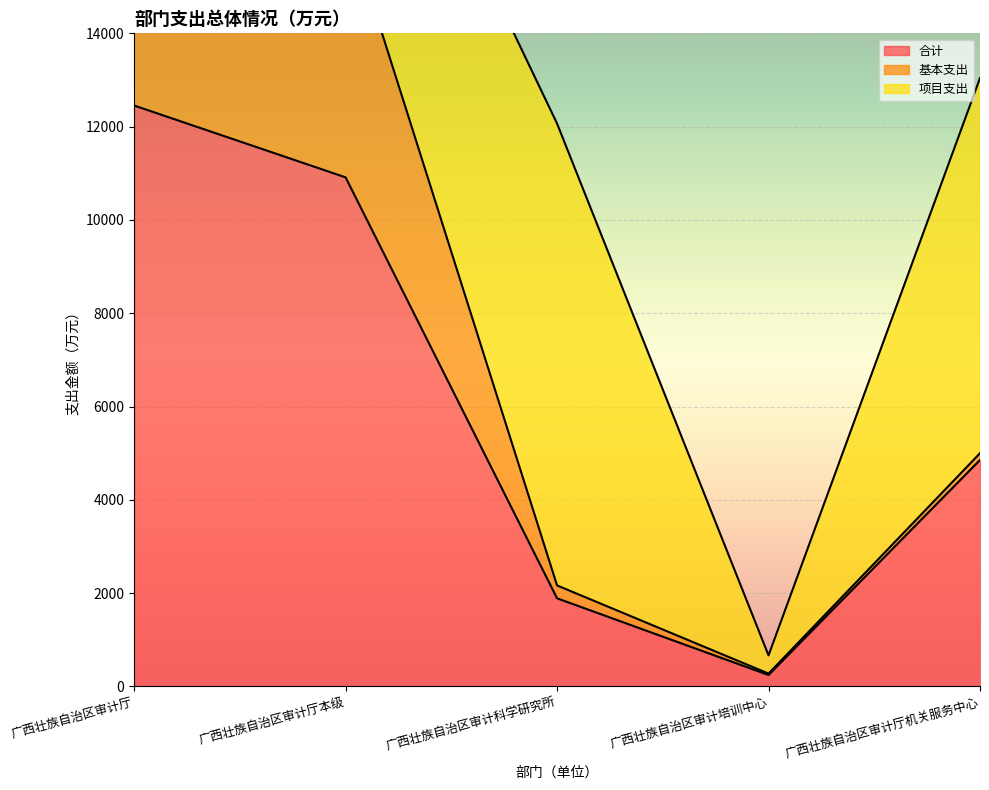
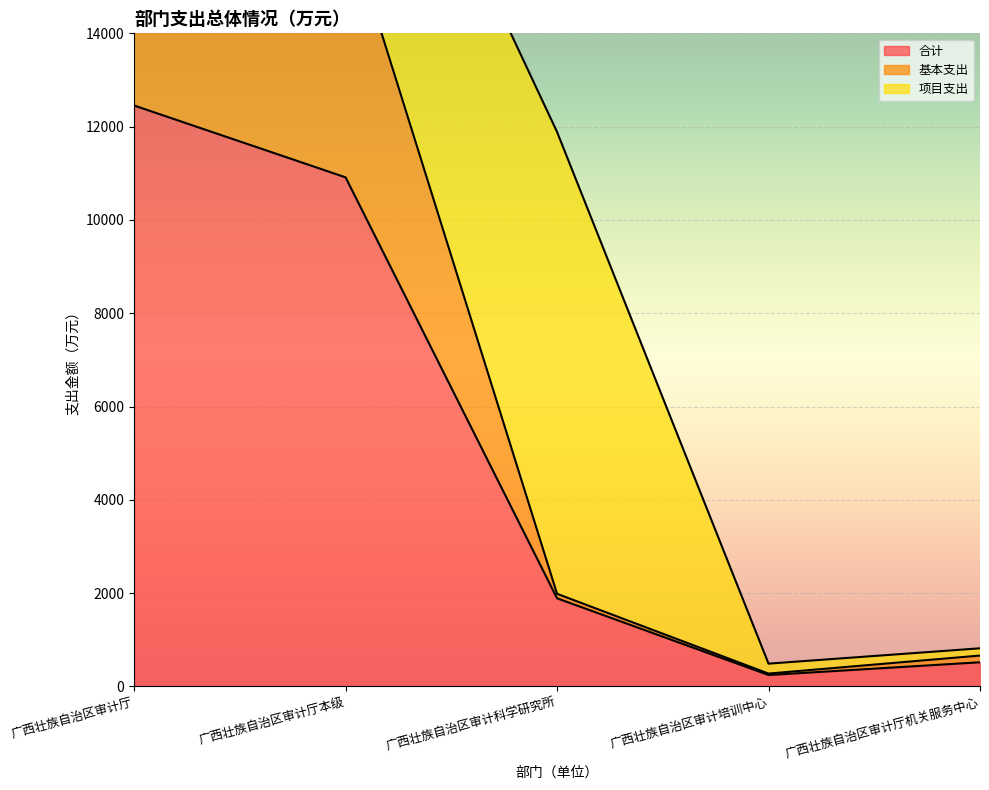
  {
    "合计": {
      "广西壮族自治区审计厅": 12500,
      "广西壮族自治区审计厅本级": 10900,
      "广西壮族自治区审计科学研究所": 1900,
-     "广西壮族自治区审计厅机关服务中心": 4900
+     "广西壮族自治区审计厅机关服务中心": 500
    },
    "基本支出": {
-     "广西壮族自治区审计科学研究所": 300,
+     "广西壮族自治区审计科学研究所": 100,
      "广西壮族自治区审计厅机关服务中心": 100
    },
    "项目支出": {
      "广西壮族自治区审计科学研究所": 9900,
-     "广西壮族自治区审计培训中心": 400,
-     "广西壮族自治区审计厅机关服务中心": 8000
+     "广西壮族自治区审计培训中心": 200,
+     "广西壮族自治区审计厅机关服务中心": 200
    }
  }
